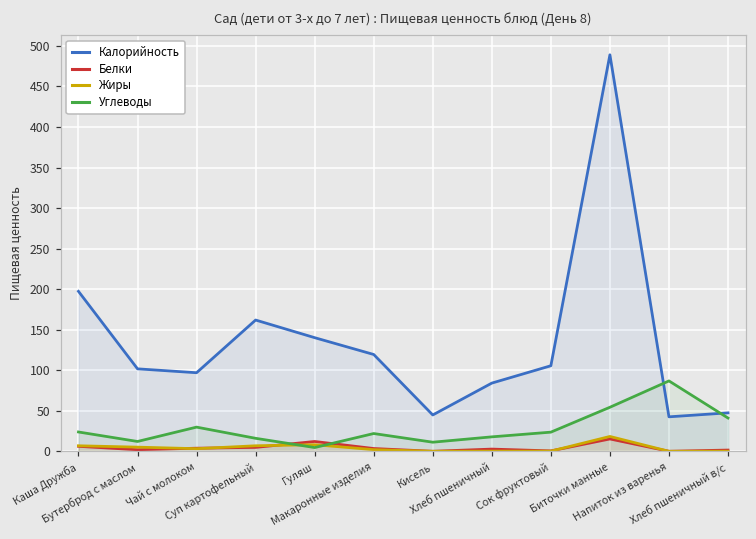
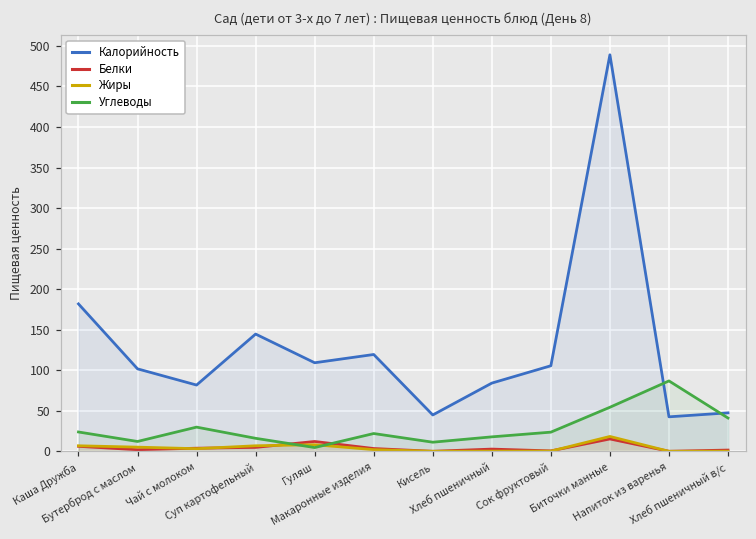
  {
    "Калорийность": {
-     "Каша Дружба": 200,
+     "Каша Дружба": 180,
      "Бутерброд с маслом": 100,
-     "Чай с молоком": 100,
-     "Суп картофельный": 160,
-     "Гуляш": 140,
+     "Чай с молоком": 80,
+     "Суп картофельный": 140,
+     "Гуляш": 110,
      "Макаронные изделия": 120,
      "Кисель": 40,
      "Хлеб пшеничный": 80,
      "Сок фруктовый": 110,
      "Биточки манные": 490,
      "Напиток из варенья": 40,
      "Хлеб пшеничный в/с": 50
    },
    "Белки": {
      "Гуляш": 10
    },
    "Жиры": {
      "Гуляш": 10
    },
    "Углеводы": {
      "Каша Дружба": 20,
      "Бутерброд с маслом": 10,
      "Чай с молоком": 30,
      "Суп картофельный": 20,
      "Гуляш": 0,
      "Макаронные изделия": 20,
      "Кисель": 10,
      "Хлеб пшеничный": 20,
      "Сок фруктовый": 20,
      "Биточки манные": 50,
      "Напиток из варенья": 90,
      "Хлеб пшеничный в/с": 40
    }
  }
